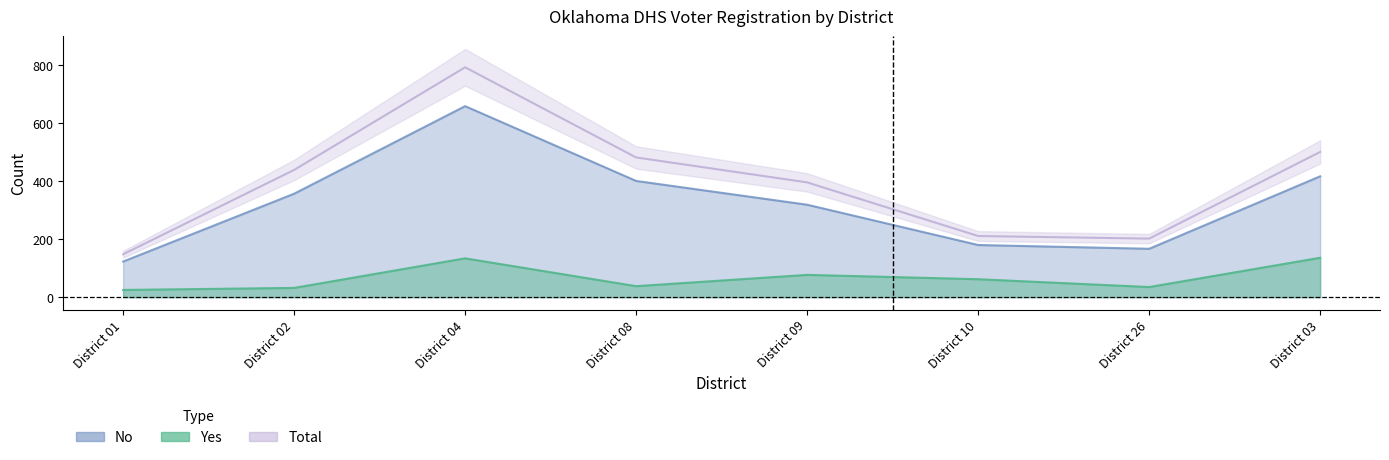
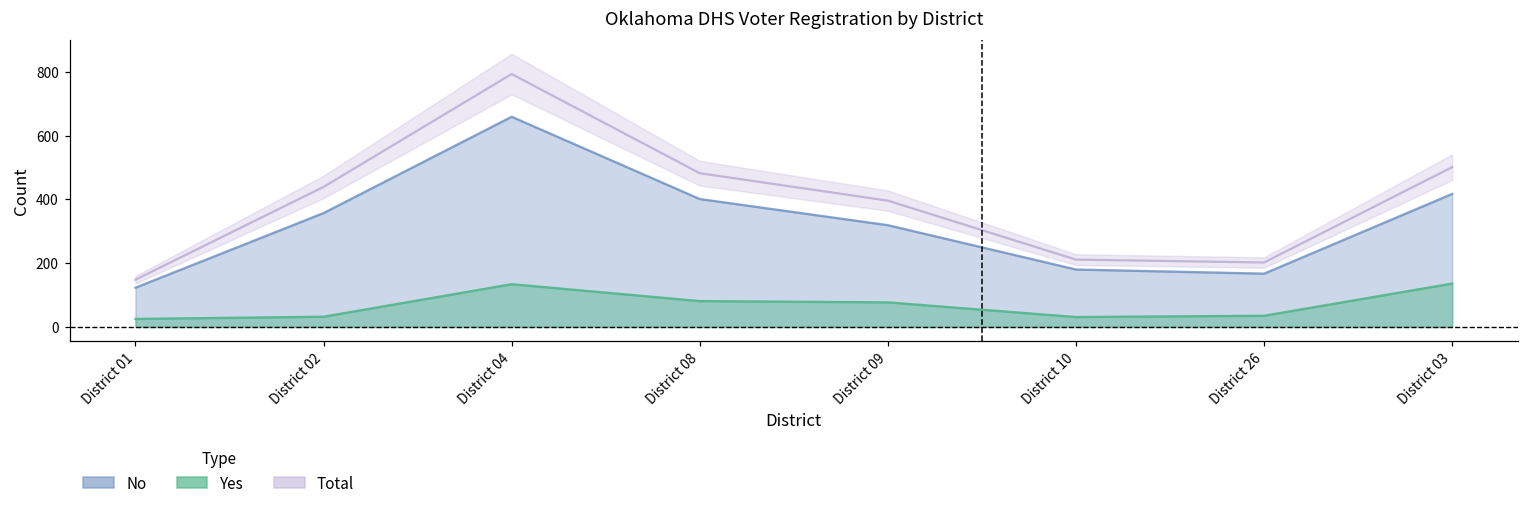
  {
    "Yes": {
      "District 01": 30,
      "District 02": 30,
      "District 04": 130,
-     "District 08": 40,
+     "District 08": 80,
      "District 09": 80,
-     "District 10": 60,
+     "District 10": 30,
      "District 26": 40,
      "District 03": 140
    }
  }
